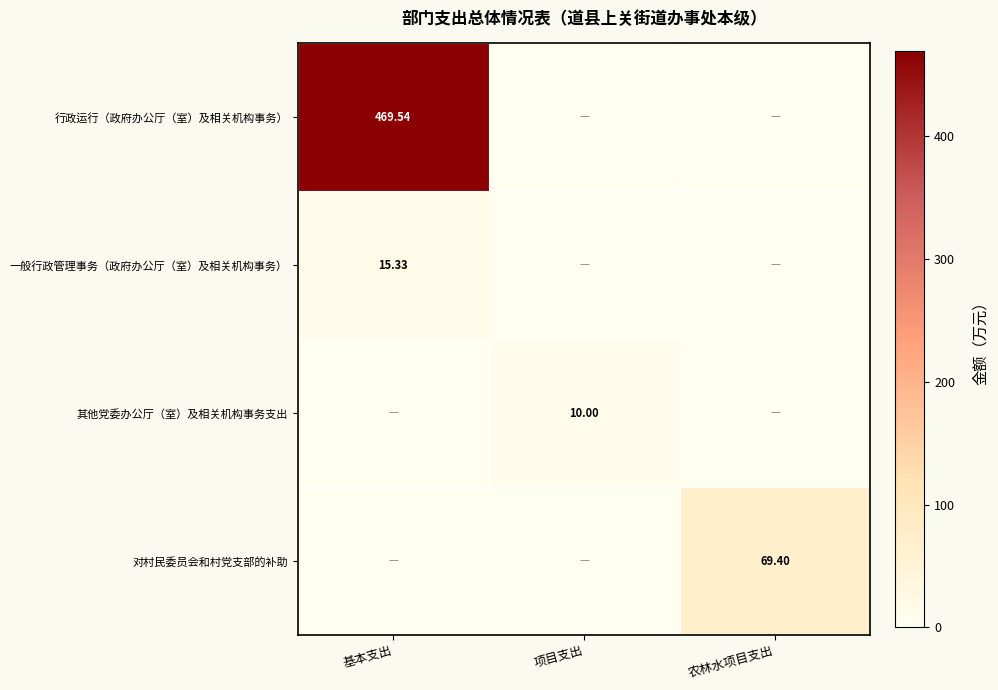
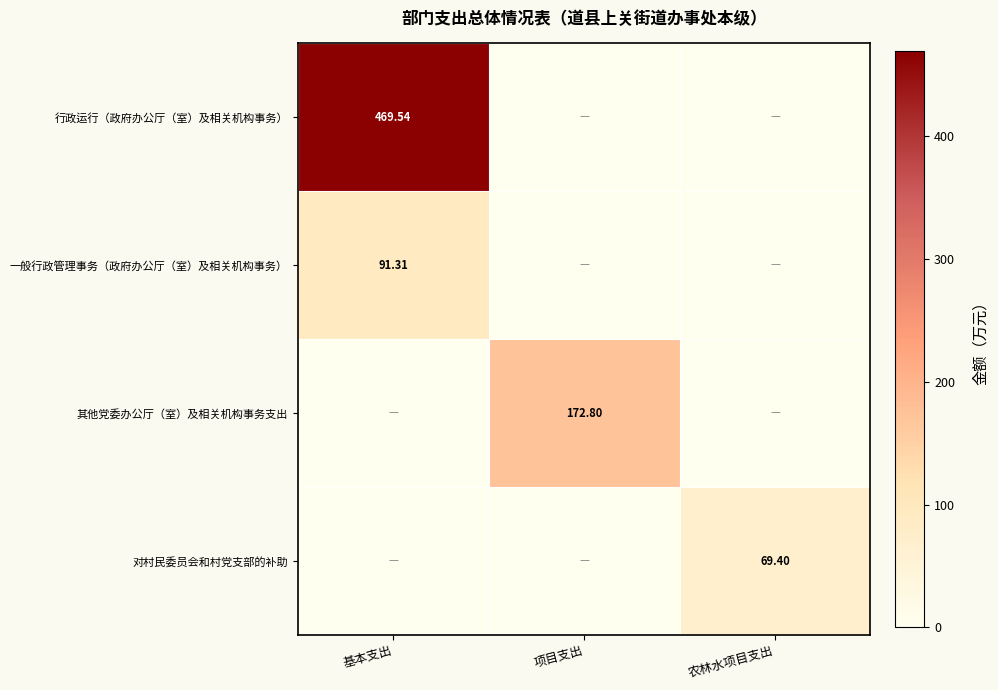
  {
    "行政运行（政府办公厅（室）及相关机构事务）": {
      "基本支出": 469.54
    },
    "一般行政管理事务（政府办公厅（室）及相关机构事务）": {
-     "基本支出": 15.33
+     "基本支出": 91.31
    },
    "其他党委办公厅（室）及相关机构事务支出": {
-     "项目支出": 10.00
+     "项目支出": 172.80
    },
    "对村民委员会和村党支部的补助": {
      "农林水项目支出": 69.40
    }
  }
